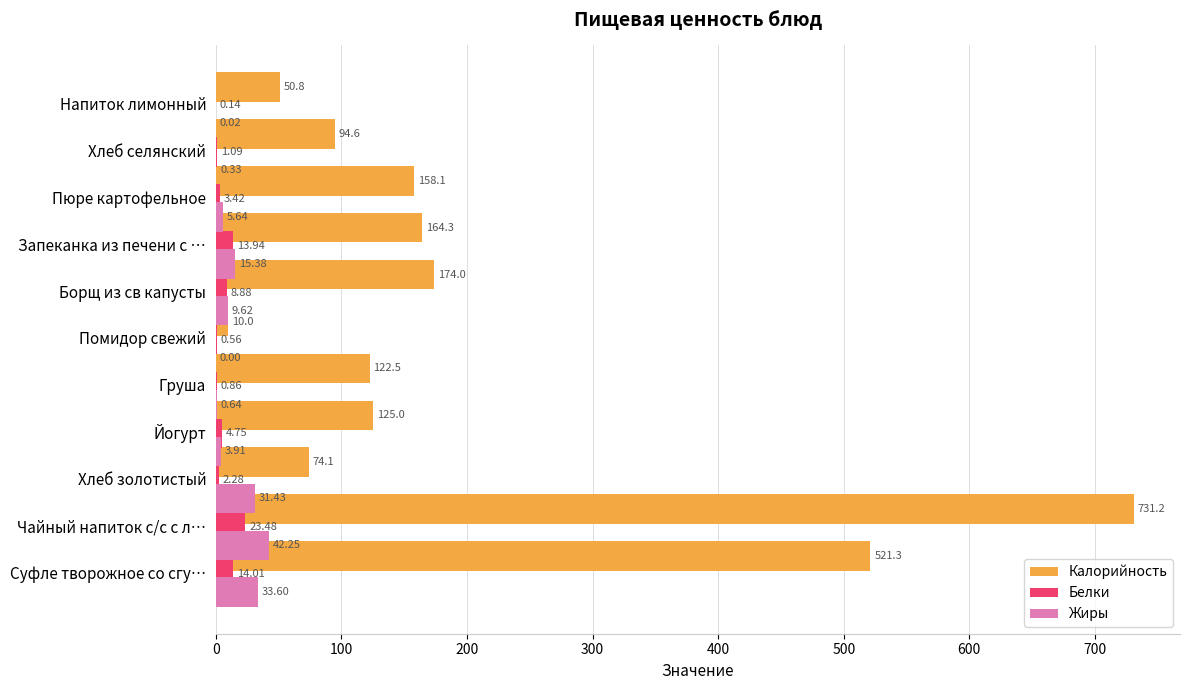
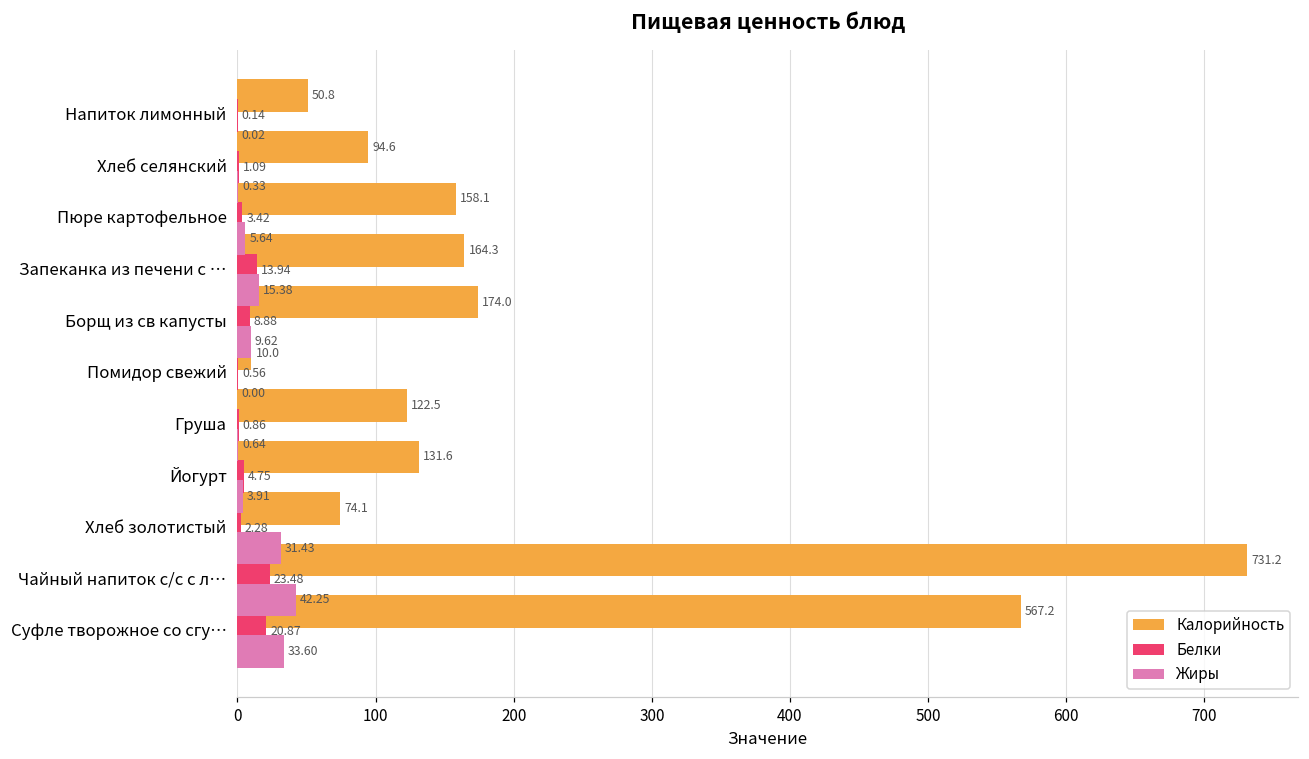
  {
    "Калорийность": {
      "Напиток лимонный": 50.8,
      "Хлеб селянский": 94.6,
      "Пюре картофельное": 158.1,
      "Запеканка из печени с …": 164.3,
      "Борщ из св капусты": 174.0,
      "Помидор свежий": 10.0,
      "Груша": 122.5,
-     "Йогурт": 125.0,
+     "Йогурт": 131.6,
      "Хлеб золотистый": 74.1,
      "Чайный напиток с/с с л…": 731.2,
-     "Суфле творожное со сгу…": 521.3
+     "Суфле творожное со сгу…": 567.2
    },
    "Белки": {
      "Напиток лимонный": 0.14,
      "Хлеб селянский": 1.09,
      "Пюре картофельное": 3.42,
      "Запеканка из печени с …": 13.94,
      "Борщ из св капусты": 8.88,
      "Помидор свежий": 0.56,
      "Груша": 0.86,
      "Йогурт": 4.75,
      "Хлеб золотистый": 2.28,
      "Чайный напиток с/с с л…": 23.48,
-     "Суфле творожное со сгу…": 14.01
+     "Суфле творожное со сгу…": 20.87
    },
    "Жиры": {
      "Напиток лимонный": 0.02,
      "Хлеб селянский": 0.33,
      "Борщ из св капусты": 9.62,
      "Помидор свежий": 0.00,
      "Груша": 0.64,
      "Суфле творожное со сгу…": 33.60
    }
  }
